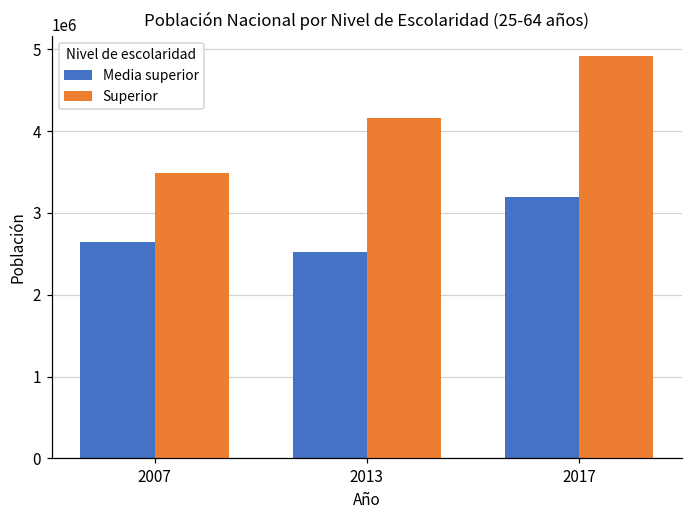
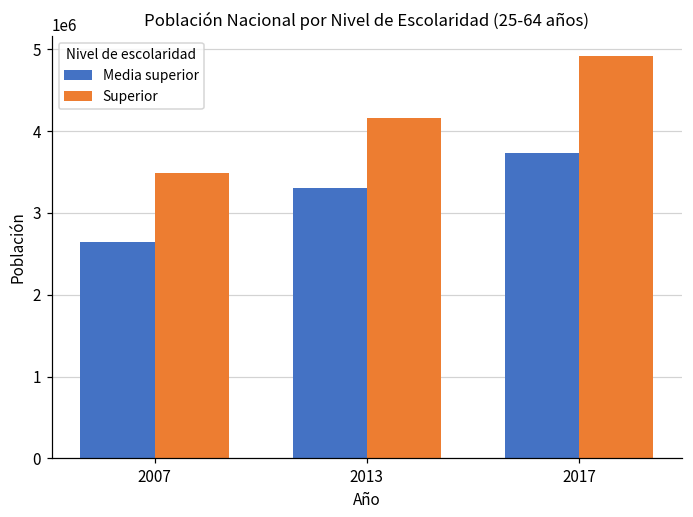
  {
    "Media superior": {
      "2007": 2600000,
-     "2013": 2500000,
-     "2017": 3200000
+     "2013": 3300000,
+     "2017": 3700000
    },
    "Superior": {
      "2007": 3500000,
      "2013": 4200000,
      "2017": 4900000
    }
  }
